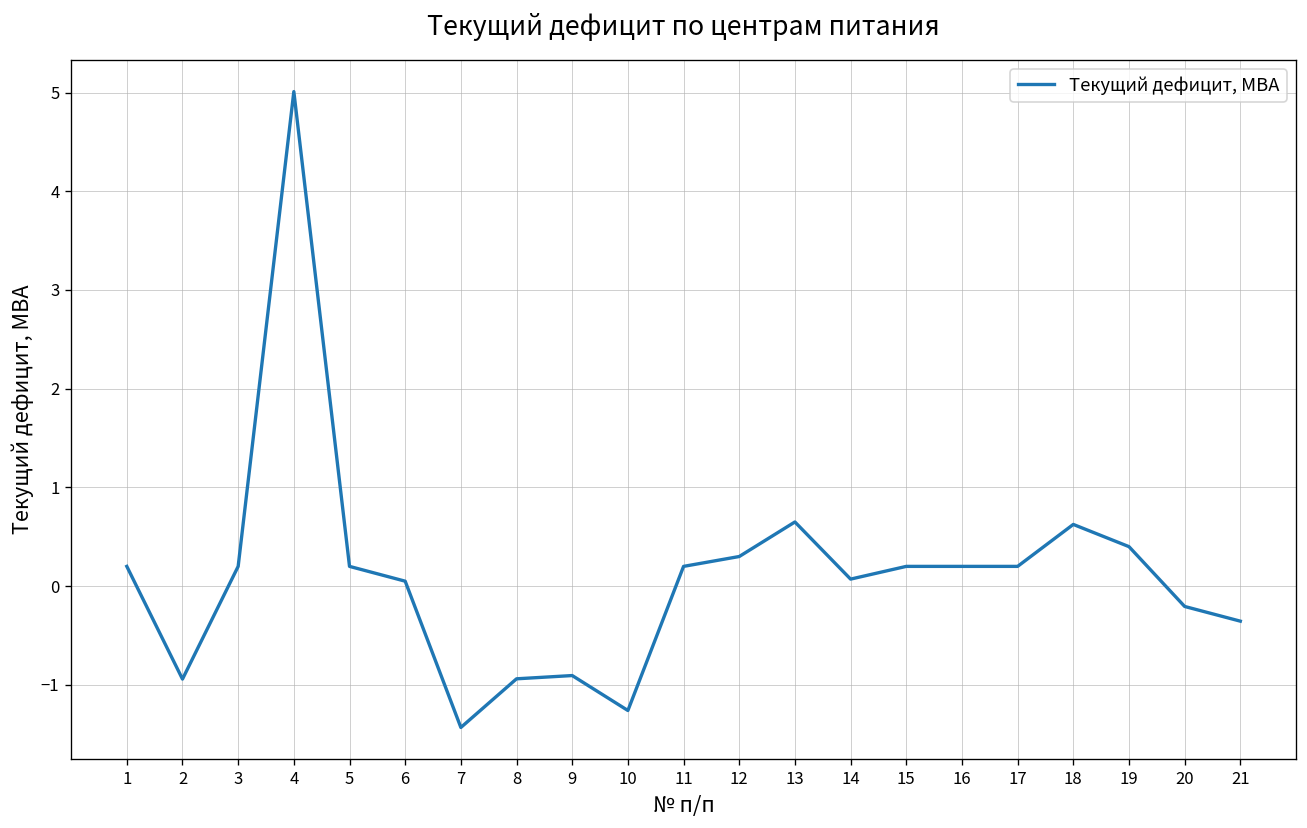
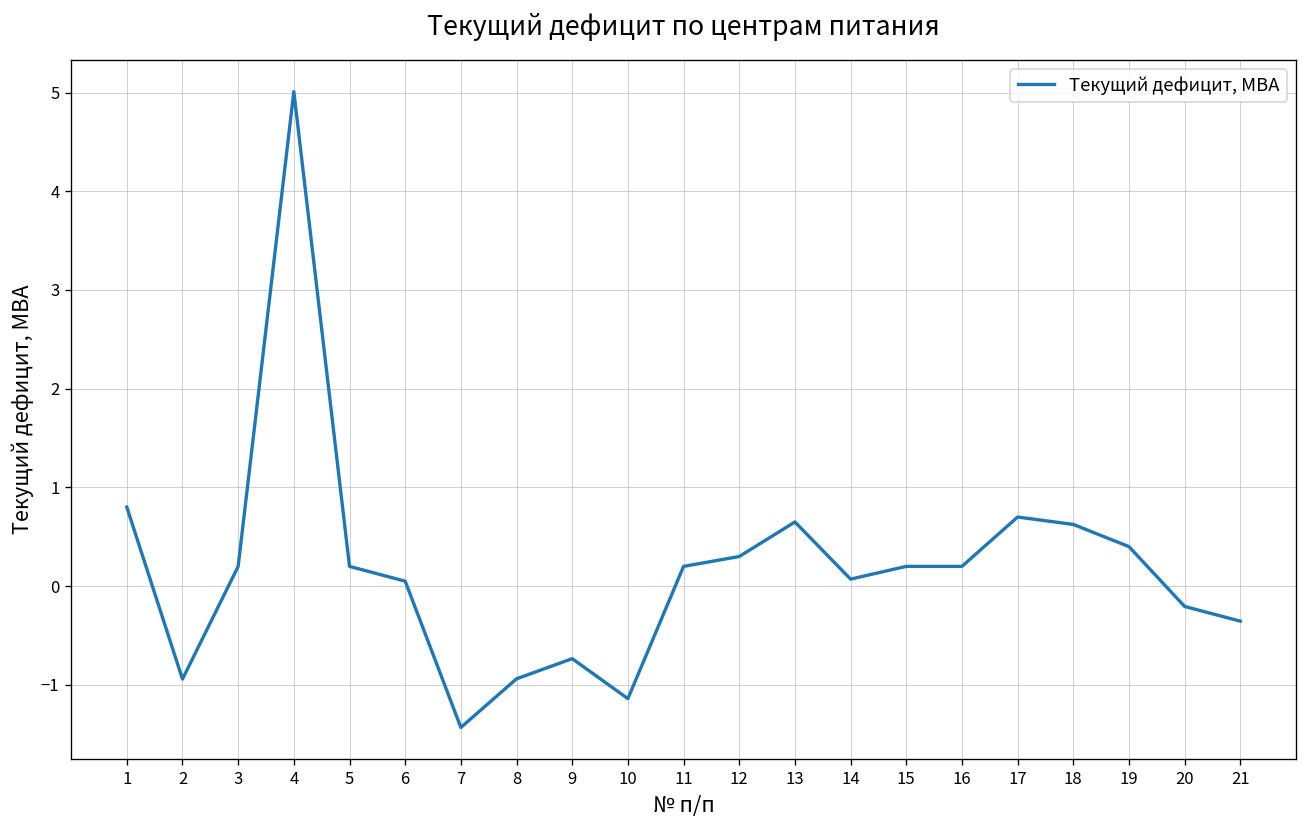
  {
-   "1": 0.2,
+   "1": 0.8,
    "2": -0.9,
    "3": 0.2,
    "4": 5.0,
    "5": 0.2,
    "6": 0.1,
    "7": -1.4,
    "8": -0.9,
-   "9": -0.9,
-   "10": -1.3,
+   "9": -0.7,
+   "10": -1.1,
    "11": 0.2,
    "12": 0.3,
    "13": 0.7,
    "14": 0.1,
    "15": 0.2,
    "16": 0.2,
-   "17": 0.2,
+   "17": 0.7,
    "18": 0.6,
    "19": 0.4,
    "20": -0.2,
    "21": -0.4
  }
